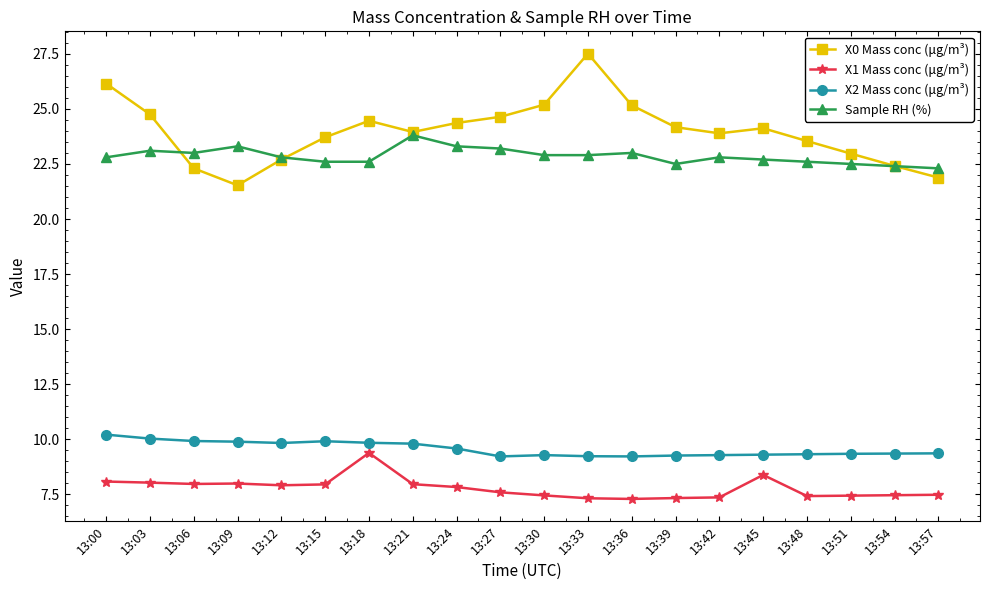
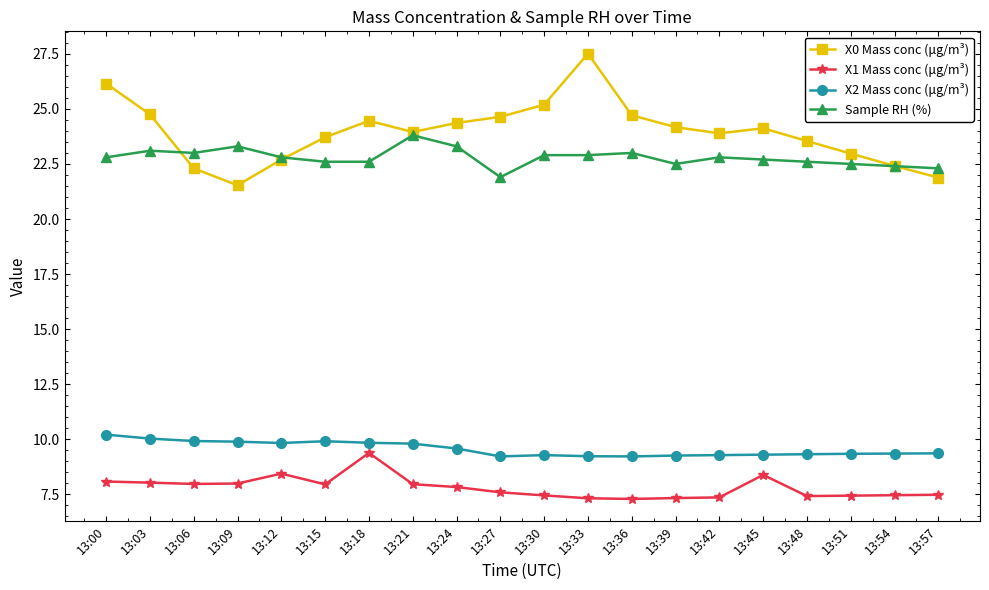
  {
    "X0 Mass conc (μg/m³)": {
      "13:00": 26.2,
      "13:03": 24.8,
      "13:06": 22.3,
      "13:09": 21.5,
      "13:15": 23.7,
      "13:18": 24.5,
      "13:21": 24.0,
      "13:24": 24.4,
      "13:27": 24.6,
      "13:30": 25.2,
      "13:33": 27.5,
-     "13:36": 25.2,
+     "13:36": 24.7,
      "13:39": 24.2,
      "13:42": 23.9,
      "13:45": 24.1,
      "13:48": 23.5,
      "13:51": 23.0,
      "13:57": 21.9
    },
    "X1 Mass conc (μg/m³)": {
      "13:00": 8.1,
      "13:03": 8.0,
      "13:06": 8.0,
      "13:09": 8.0,
-     "13:12": 7.9,
+     "13:12": 8.4,
      "13:15": 8.0,
      "13:18": 9.4,
      "13:21": 8.0,
      "13:24": 7.8,
      "13:27": 7.6,
      "13:30": 7.5,
      "13:33": 7.3,
      "13:36": 7.3,
      "13:39": 7.3,
      "13:42": 7.4,
      "13:45": 8.4,
      "13:48": 7.4,
      "13:51": 7.4,
      "13:54": 7.5,
      "13:57": 7.5
    },
    "X2 Mass conc (μg/m³)": {
      "13:00": 10.2,
      "13:03": 10.0,
      "13:06": 9.9,
      "13:09": 9.9,
      "13:12": 9.8,
      "13:15": 9.9,
      "13:18": 9.8,
      "13:21": 9.8,
      "13:24": 9.6,
      "13:27": 9.2,
      "13:30": 9.3,
      "13:33": 9.2,
      "13:36": 9.2,
      "13:39": 9.3,
      "13:42": 9.3,
      "13:45": 9.3,
      "13:48": 9.3,
      "13:51": 9.3,
      "13:54": 9.4,
      "13:57": 9.4
    },
    "Sample RH (%)": {
      "13:00": 22.8,
      "13:03": 23.1,
      "13:06": 23.0,
      "13:09": 23.3,
      "13:15": 22.6,
      "13:18": 22.6,
      "13:21": 23.8,
      "13:24": 23.3,
-     "13:27": 23.2,
+     "13:27": 21.9,
      "13:30": 22.9,
      "13:33": 22.9,
      "13:36": 23.0,
      "13:39": 22.5,
      "13:42": 22.8,
      "13:45": 22.7,
      "13:48": 22.6,
      "13:51": 22.5,
      "13:57": 22.3
    }
  }
